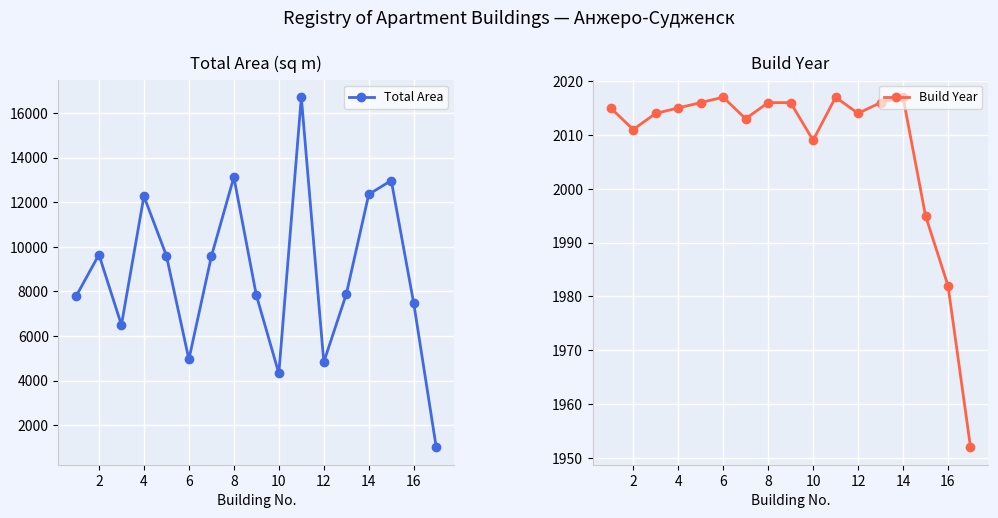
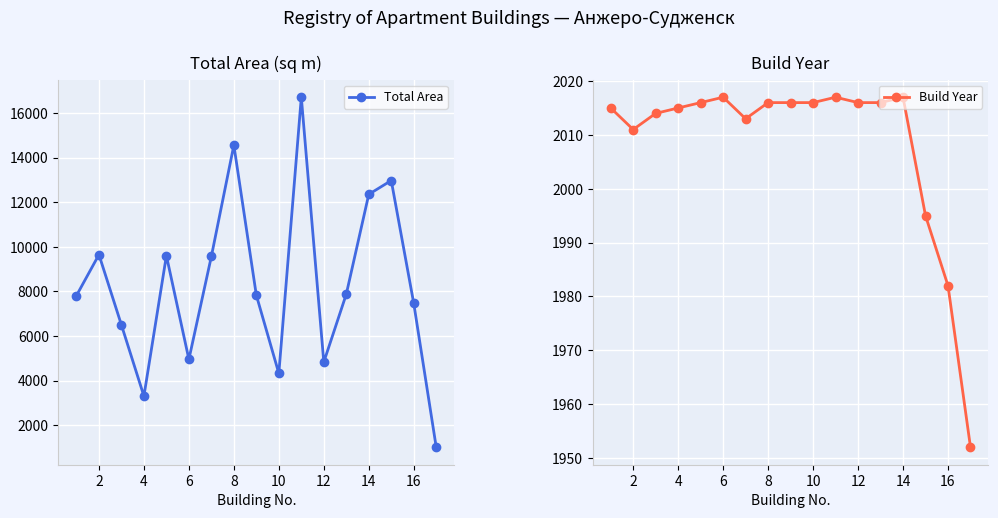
  {
    "Total Area (sq m)": {
      "2": 9600,
-     "4": 12300,
+     "4": 3300,
      "6": 5000,
-     "8": 13100,
+     "8": 14600,
      "10": 4300,
      "12": 4800,
      "14": 12400,
      "16": 7500
    },
    "Build Year": {
      "2": 2011,
      "4": 2015,
      "6": 2017,
      "8": 2016,
-     "10": 2009,
-     "12": 2014,
+     "10": 2016,
+     "12": 2016,
      "16": 1982
    }
  }
